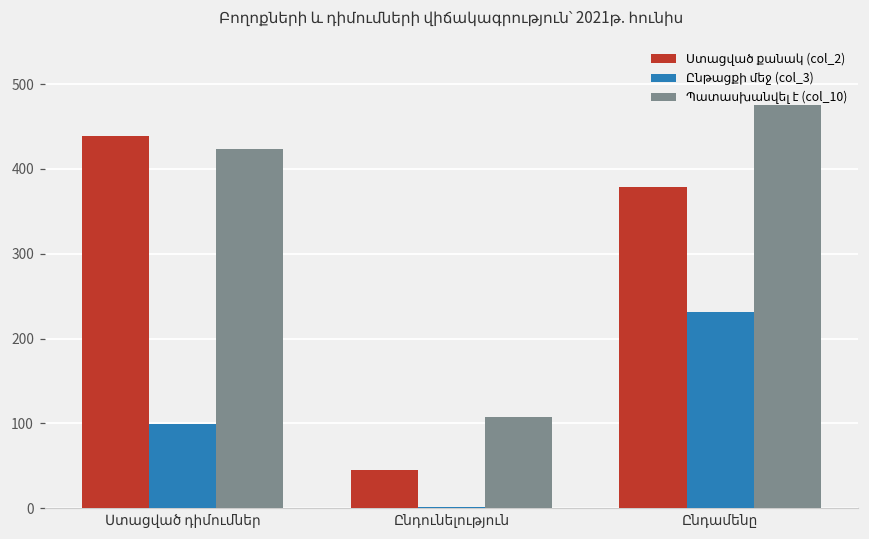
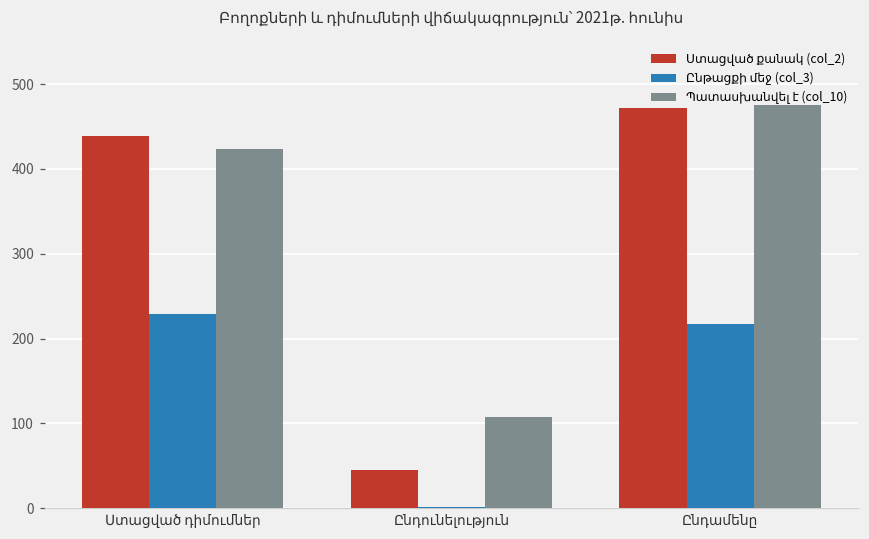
  {
    "Ստացված քանակ (col_2)": {
      "Ստացված դիմումներ": 440,
      "Ընդունելություն": 50,
-     "Ընդամենը": 380
+     "Ընդամենը": 470
    },
    "Ընթացքի մեջ (col_3)": {
-     "Ստացված դիմումներ": 100,
-     "Ընդամենը": 230
+     "Ստացված դիմումներ": 230,
+     "Ընդամենը": 220
    },
    "Պատասխանվել է (col_10)": {
      "Ստացված դիմումներ": 420,
      "Ընդունելություն": 110,
      "Ընդամենը": 480
    }
  }
